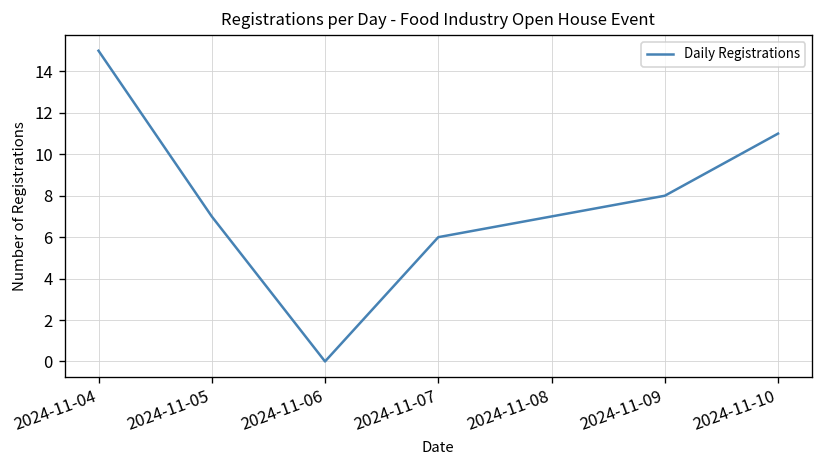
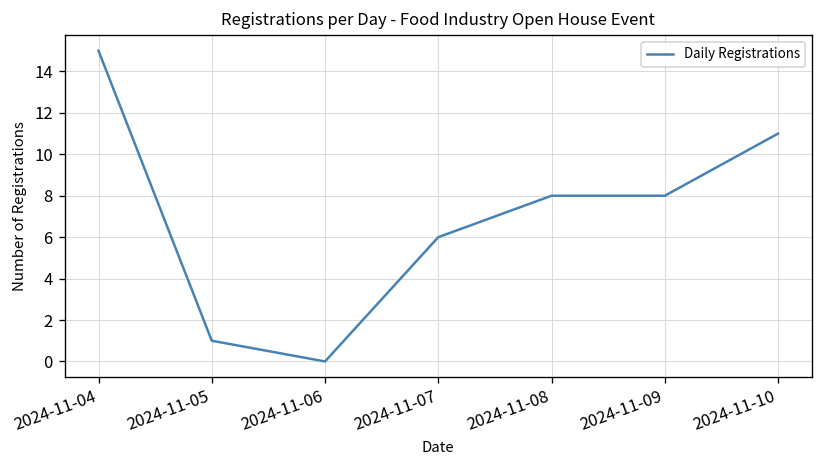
  {
    "2024-11-04": 15,
-   "2024-11-05": 7,
+   "2024-11-05": 1,
    "2024-11-06": 0,
    "2024-11-07": 6,
-   "2024-11-08": 7,
+   "2024-11-08": 8,
    "2024-11-09": 8,
    "2024-11-10": 11
  }
